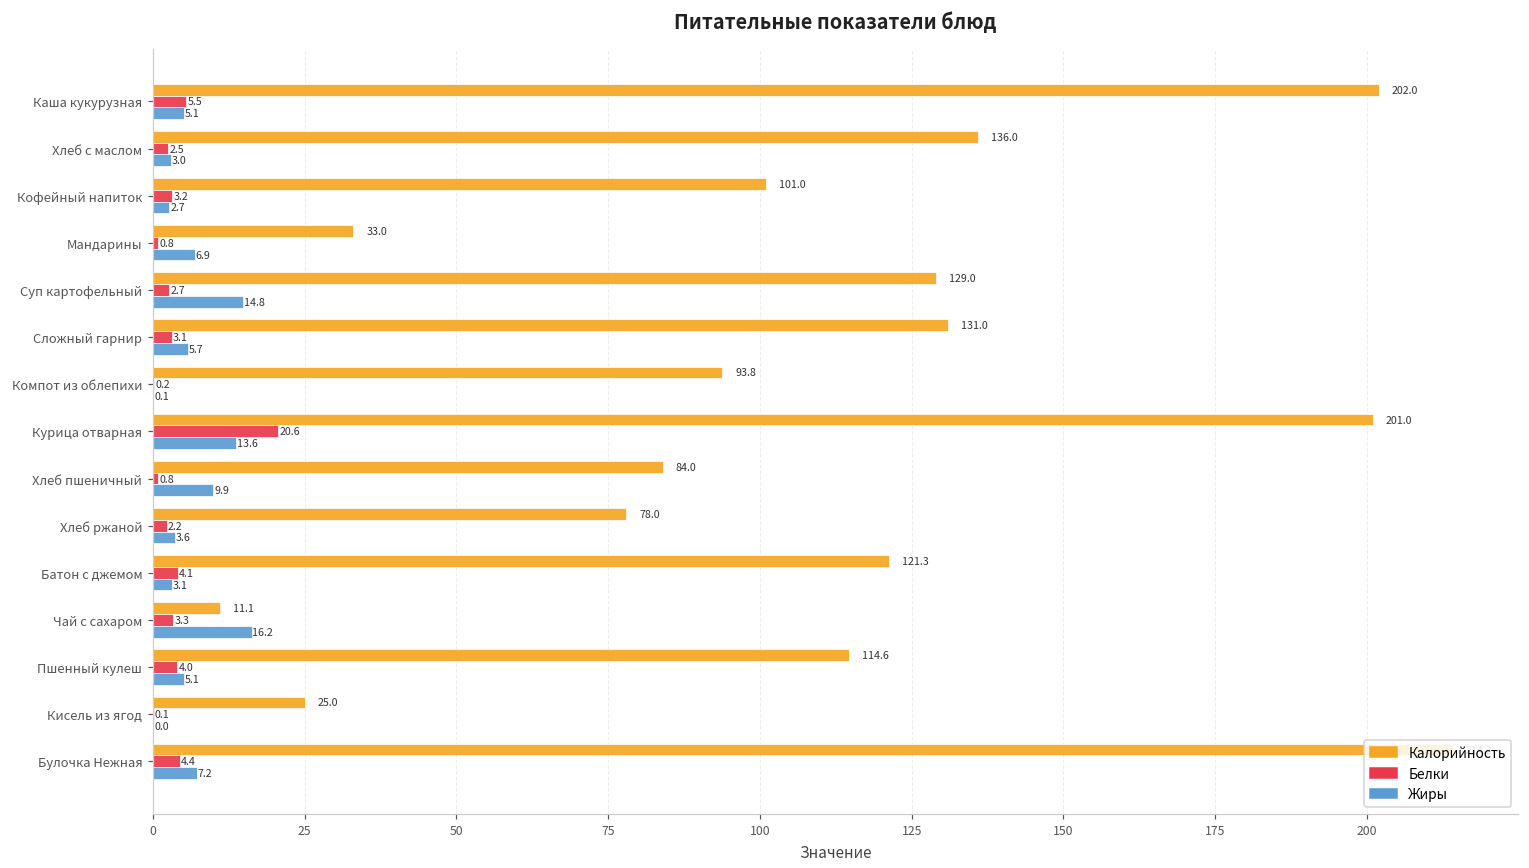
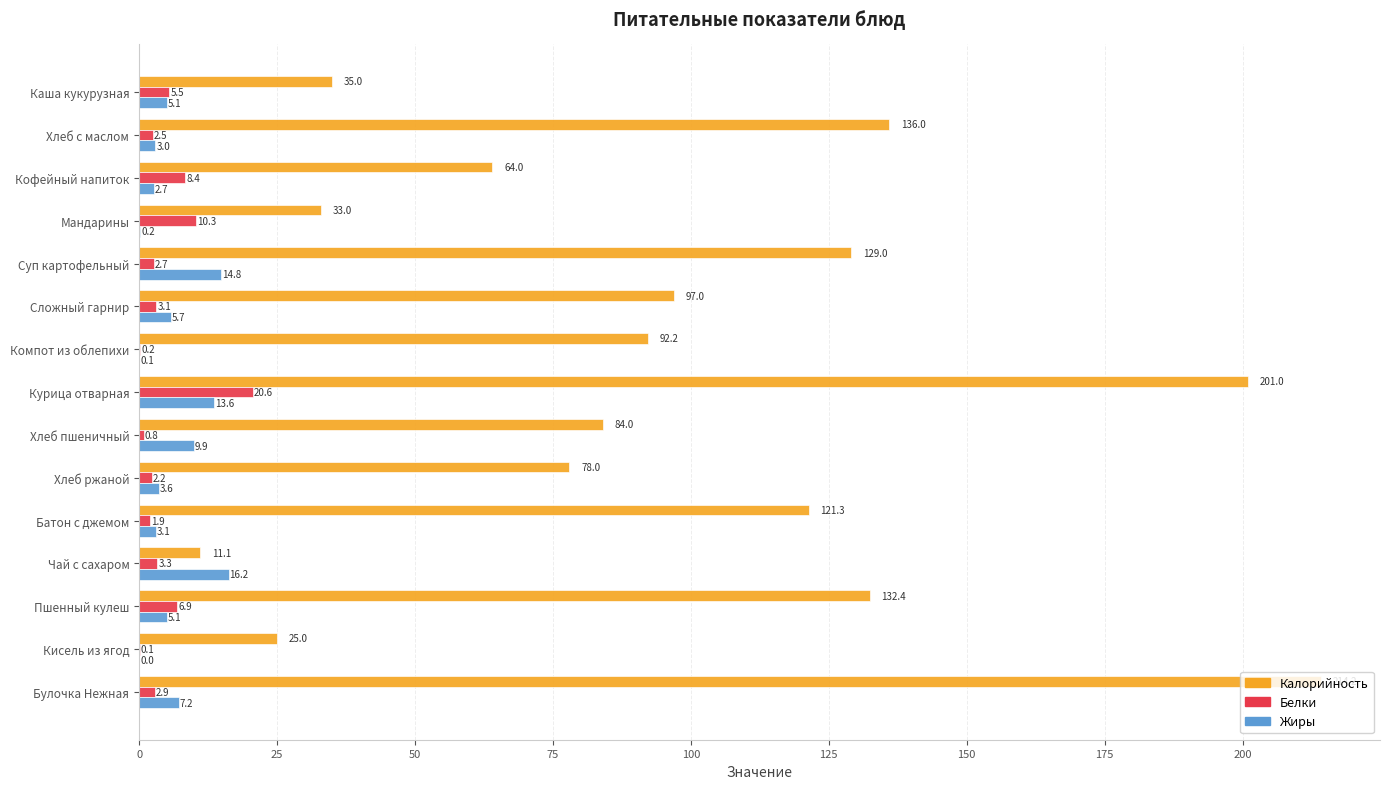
  {
    "Калорийность": {
-     "Каша кукурузная": 202.0,
+     "Каша кукурузная": 35.0,
      "Хлеб с маслом": 136.0,
-     "Кофейный напиток": 101.0,
+     "Кофейный напиток": 64.0,
      "Мандарины": 33.0,
      "Суп картофельный": 129.0,
-     "Сложный гарнир": 131.0,
-     "Компот из облепихи": 93.8,
+     "Сложный гарнир": 97.0,
+     "Компот из облепихи": 92.2,
      "Курица отварная": 201.0,
      "Хлеб пшеничный": 84.0,
      "Хлеб ржаной": 78.0,
      "Батон с джемом": 121.3,
      "Чай с сахаром": 11.1,
-     "Пшенный кулеш": 114.6,
+     "Пшенный кулеш": 132.4,
      "Кисель из ягод": 25.0
    },
    "Белки": {
      "Каша кукурузная": 5.5,
      "Хлеб с маслом": 2.5,
-     "Кофейный напиток": 3.2,
-     "Мандарины": 0.8,
+     "Кофейный напиток": 8.4,
+     "Мандарины": 10.3,
      "Суп картофельный": 2.7,
      "Сложный гарнир": 3.1,
      "Компот из облепихи": 0.2,
      "Курица отварная": 20.6,
      "Хлеб пшеничный": 0.8,
      "Хлеб ржаной": 2.2,
-     "Батон с джемом": 4.1,
+     "Батон с джемом": 1.9,
      "Чай с сахаром": 3.3,
-     "Пшенный кулеш": 4.0,
+     "Пшенный кулеш": 6.9,
      "Кисель из ягод": 0.1,
-     "Булочка Нежная": 4.4
+     "Булочка Нежная": 2.9
    },
    "Жиры": {
      "Каша кукурузная": 5.1,
      "Хлеб с маслом": 3.0,
      "Кофейный напиток": 2.7,
-     "Мандарины": 6.9,
+     "Мандарины": 0.2,
      "Суп картофельный": 14.8,
      "Сложный гарнир": 5.7,
      "Компот из облепихи": 0.1,
      "Курица отварная": 13.6,
      "Хлеб пшеничный": 9.9,
      "Хлеб ржаной": 3.6,
      "Батон с джемом": 3.1,
      "Чай с сахаром": 16.2,
      "Пшенный кулеш": 5.1,
      "Кисель из ягод": 0.0,
      "Булочка Нежная": 7.2
    }
  }
